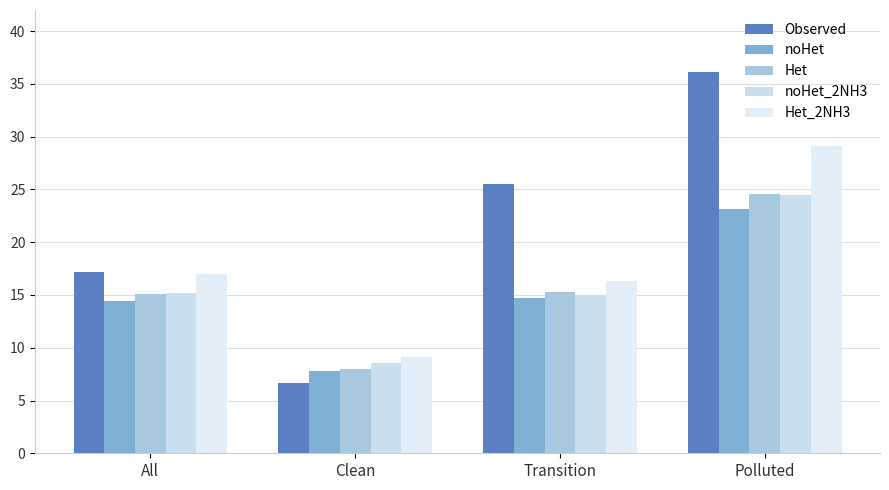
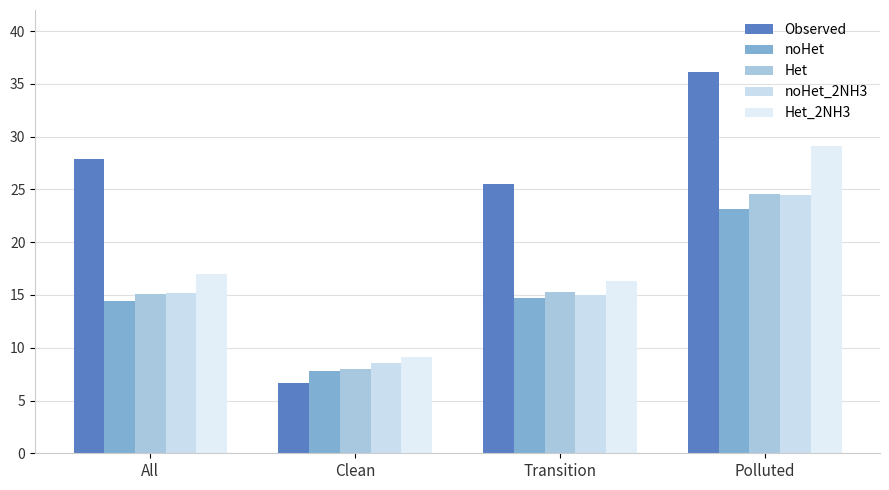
  {
    "Observed": {
-     "All": 17.2,
+     "All": 27.9,
      "Clean": 6.7,
      "Transition": 25.5,
      "Polluted": 36.1
    }
  }
